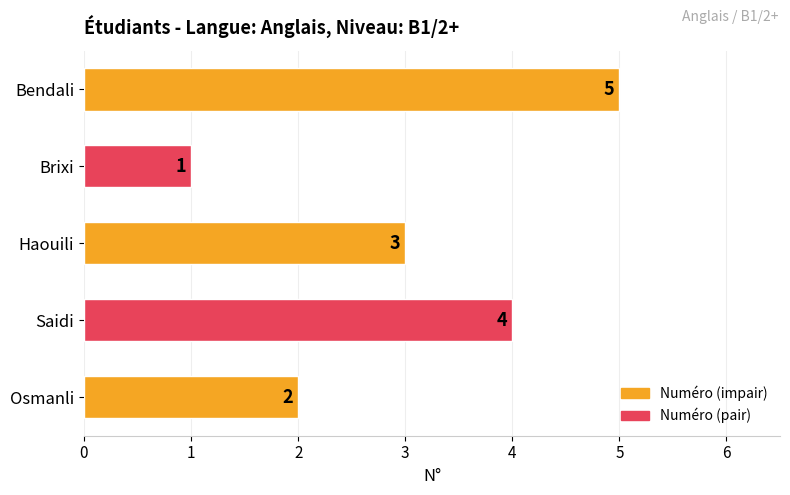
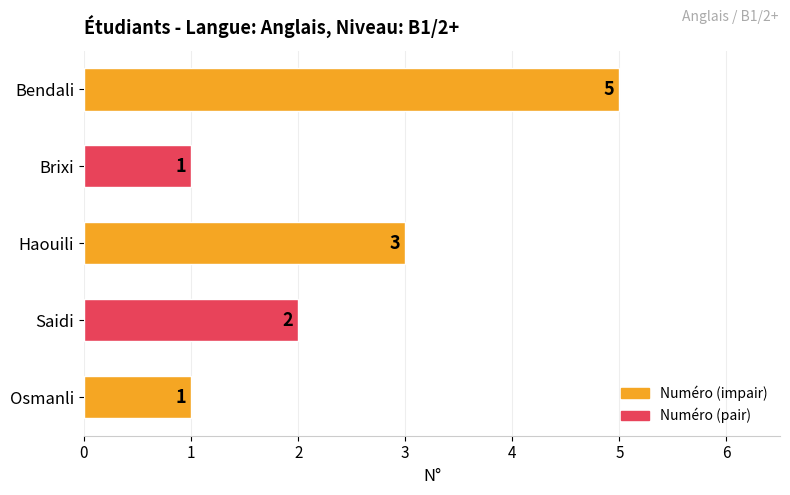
  {
    "Bendali": 5,
    "Brixi": 1,
    "Haouili": 3,
-   "Saidi": 4,
-   "Osmanli": 2
+   "Saidi": 2,
+   "Osmanli": 1
  }
